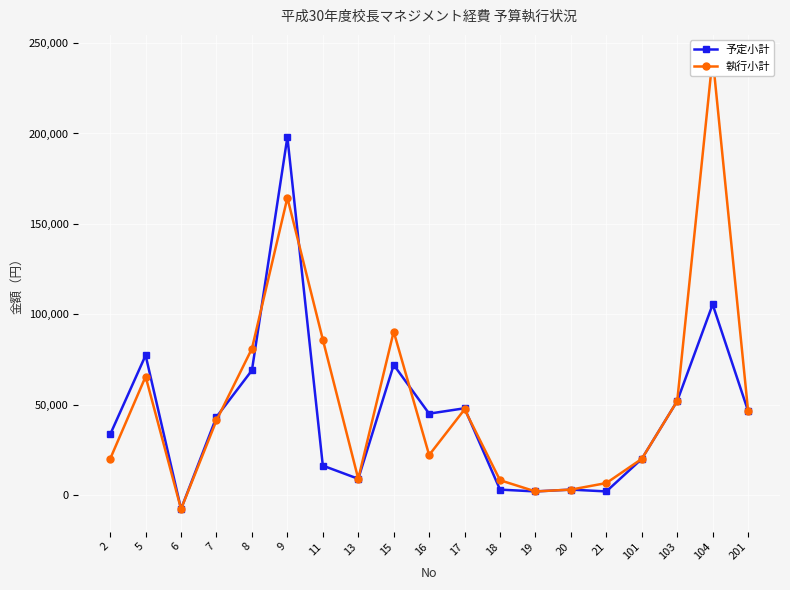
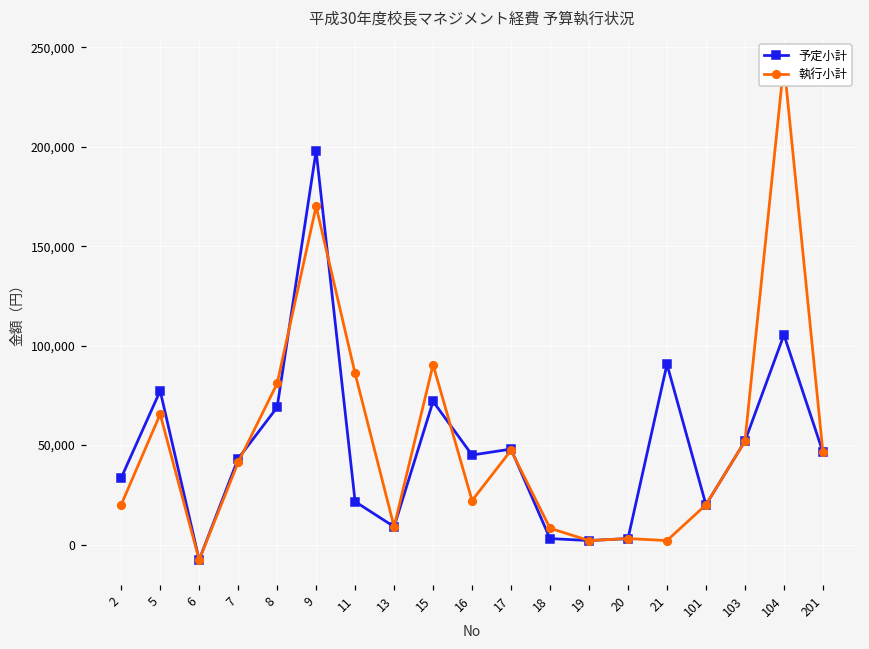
  {
    "予定小計": {
      "2": "34,000",
      "5": "77,000",
      "7": "43,000",
      "8": "69,000",
      "9": "198,000",
-     "11": "16,000",
+     "11": "22,000",
      "15": "72,000",
      "16": "45,000",
      "18": "3,000",
-     "21": "2,000",
+     "21": "91,000",
      "104": "105,000"
    },
    "執行小計": {
      "2": "20,000",
      "5": "66,000",
      "7": "41,000",
      "8": "81,000",
-     "9": "164,000",
+     "9": "170,000",
      "11": "86,000",
      "15": "90,000",
      "16": "22,000",
      "18": "8,000",
-     "21": "7,000"
+     "21": "2,000"
    }
  }
